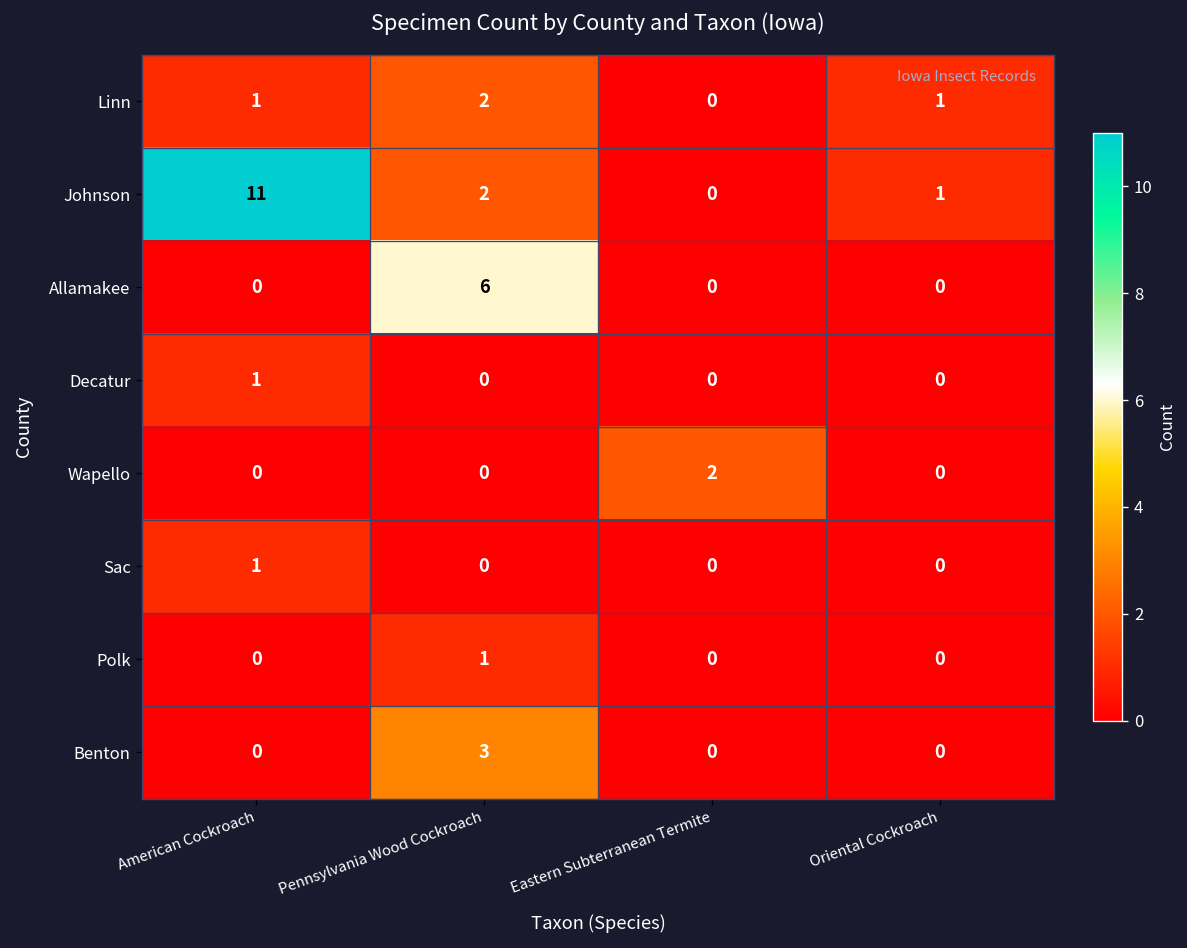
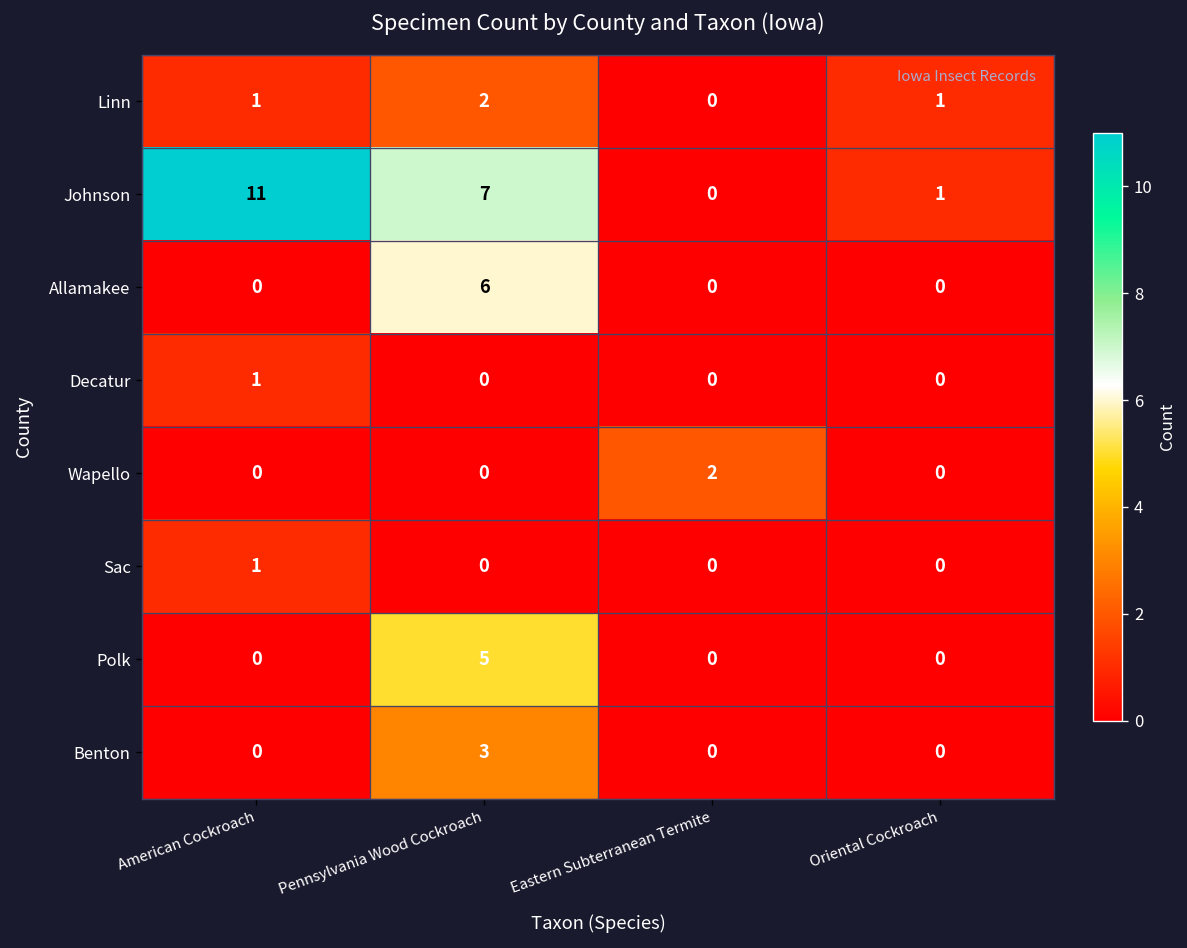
  {
    "Linn": {
      "American Cockroach": 1,
      "Pennsylvania Wood Cockroach": 2,
      "Eastern Subterranean Termite": 0
    },
    "Johnson": {
      "American Cockroach": 11,
-     "Pennsylvania Wood Cockroach": 2,
+     "Pennsylvania Wood Cockroach": 7,
      "Eastern Subterranean Termite": 0,
      "Oriental Cockroach": 1
    },
    "Allamakee": {
      "American Cockroach": 0,
      "Pennsylvania Wood Cockroach": 6,
      "Eastern Subterranean Termite": 0,
      "Oriental Cockroach": 0
    },
    "Decatur": {
      "American Cockroach": 1,
      "Pennsylvania Wood Cockroach": 0,
      "Eastern Subterranean Termite": 0,
      "Oriental Cockroach": 0
    },
    "Wapello": {
      "American Cockroach": 0,
      "Pennsylvania Wood Cockroach": 0,
      "Eastern Subterranean Termite": 2,
      "Oriental Cockroach": 0
    },
    "Sac": {
      "American Cockroach": 1,
      "Pennsylvania Wood Cockroach": 0,
      "Eastern Subterranean Termite": 0,
      "Oriental Cockroach": 0
    },
    "Polk": {
      "American Cockroach": 0,
-     "Pennsylvania Wood Cockroach": 1,
+     "Pennsylvania Wood Cockroach": 5,
      "Eastern Subterranean Termite": 0,
      "Oriental Cockroach": 0
    },
    "Benton": {
      "American Cockroach": 0,
      "Pennsylvania Wood Cockroach": 3,
      "Eastern Subterranean Termite": 0,
      "Oriental Cockroach": 0
    }
  }
